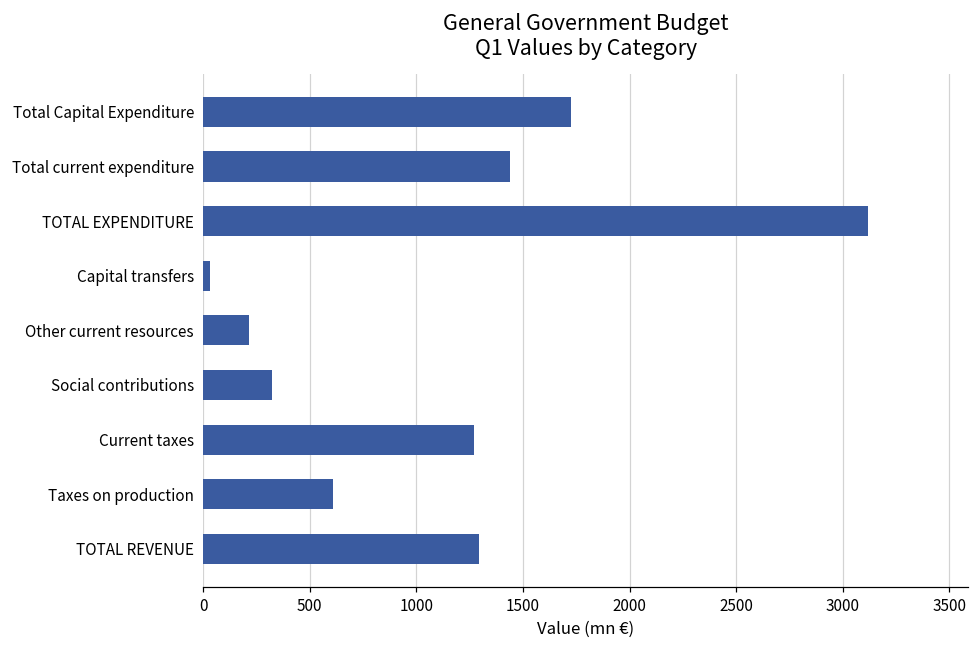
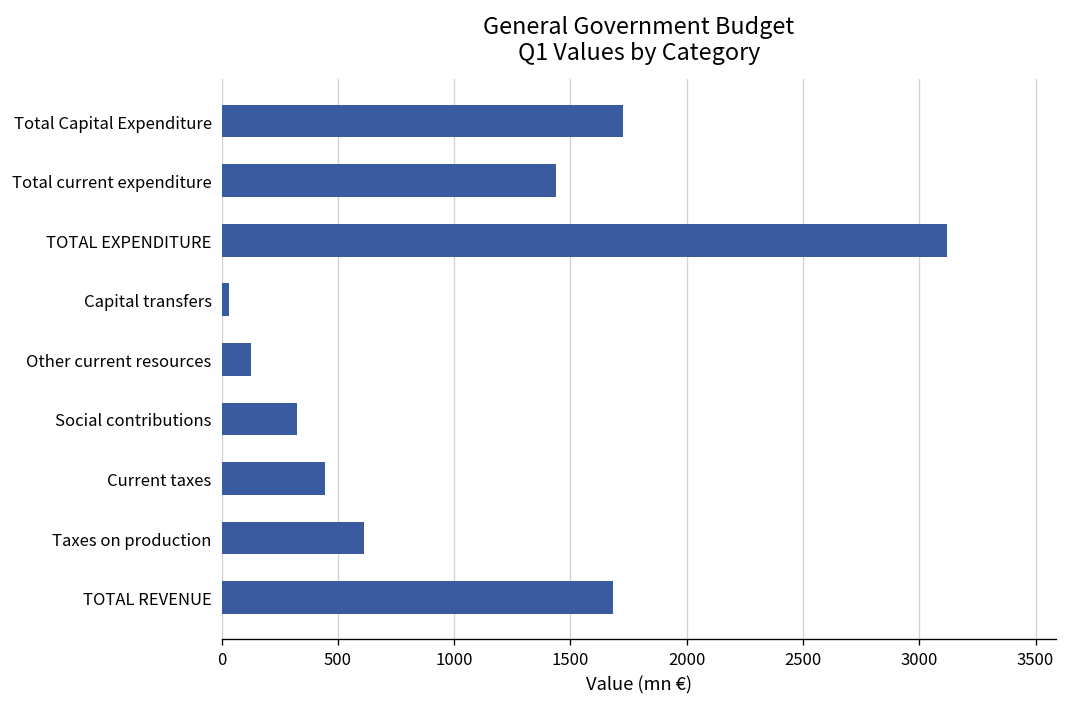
  {
    "Total Capital Expenditure": 1730,
    "Total current expenditure": 1440,
    "TOTAL EXPENDITURE": 3120,
    "Capital transfers": 30,
-   "Other current resources": 220,
+   "Other current resources": 120,
    "Social contributions": 320,
-   "Current taxes": 1270,
+   "Current taxes": 450,
    "Taxes on production": 610,
-   "TOTAL REVENUE": 1300
+   "TOTAL REVENUE": 1680
  }
